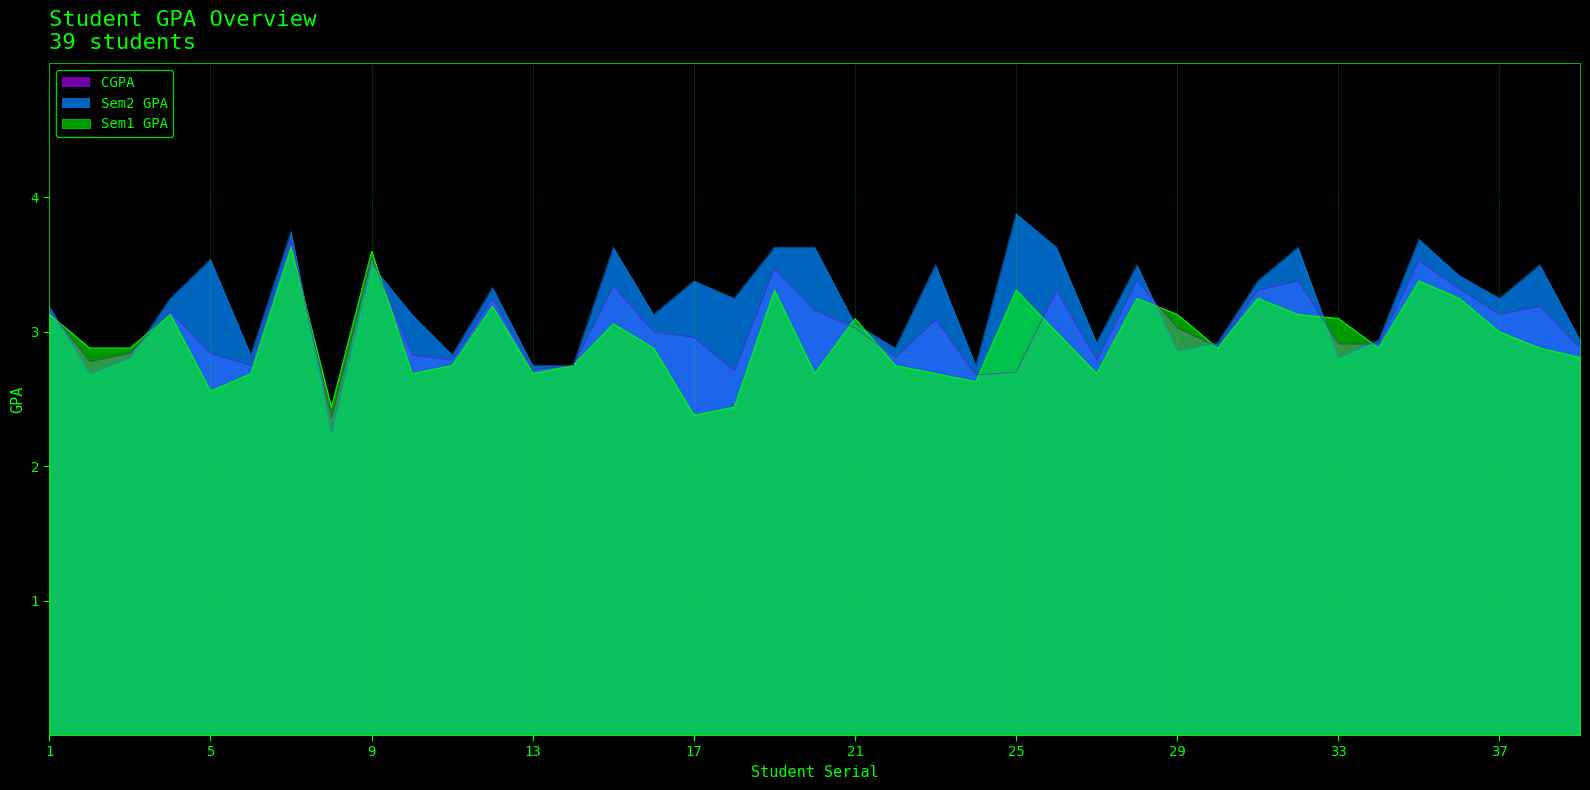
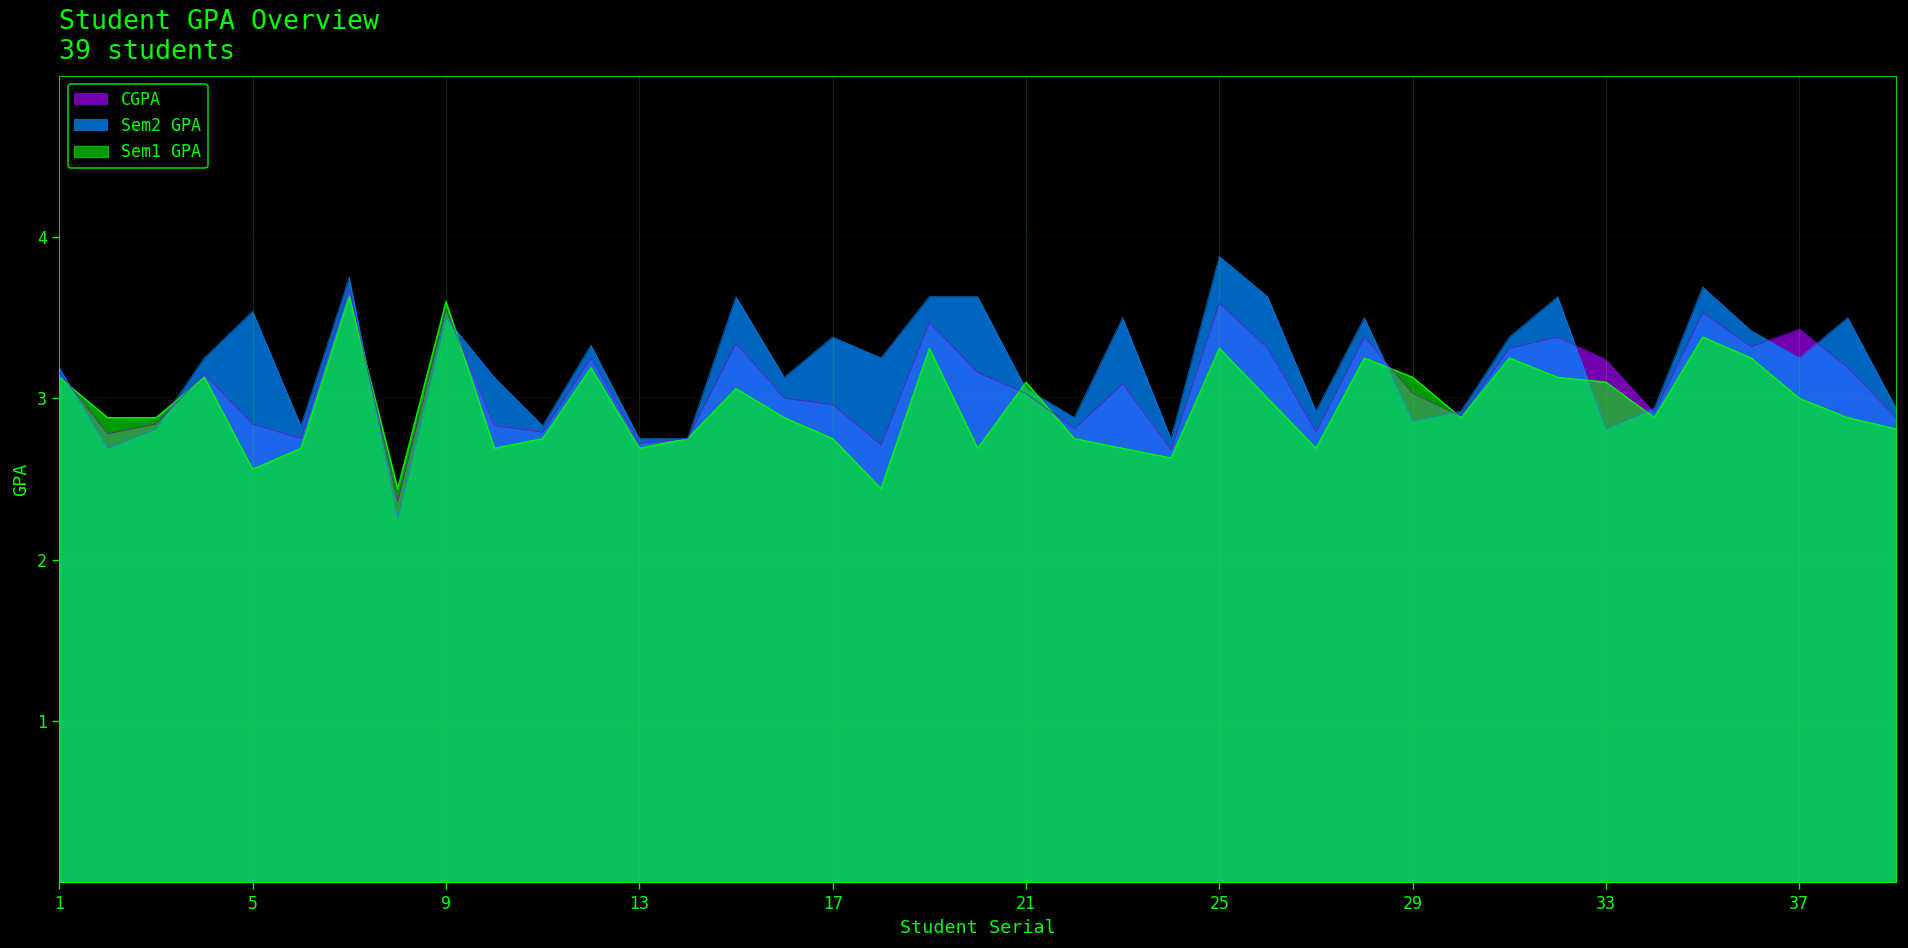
  {
    "CGPA": {
      "1": 3.16,
      "5": 2.84,
      "9": 3.55,
      "13": 2.72,
      "17": 2.96,
      "21": 3.03,
-     "25": 2.70,
+     "25": 3.59,
      "29": 3.03,
-     "33": 2.91,
-     "37": 3.13
+     "33": 3.24,
+     "37": 3.43
    },
    "Sem2 GPA": {
      "1": 3.19,
      "5": 3.54,
      "9": 3.50,
      "13": 2.75,
      "17": 3.38,
      "21": 3.06,
      "25": 3.88,
      "29": 2.86,
      "33": 2.81,
      "37": 3.25
    },
    "Sem1 GPA": {
      "1": 3.13,
      "5": 2.56,
      "9": 3.60,
      "13": 2.69,
-     "17": 2.38,
+     "17": 2.75,
      "21": 3.10,
      "25": 3.31,
      "29": 3.13,
      "33": 3.10,
      "37": 3.00
    }
  }
